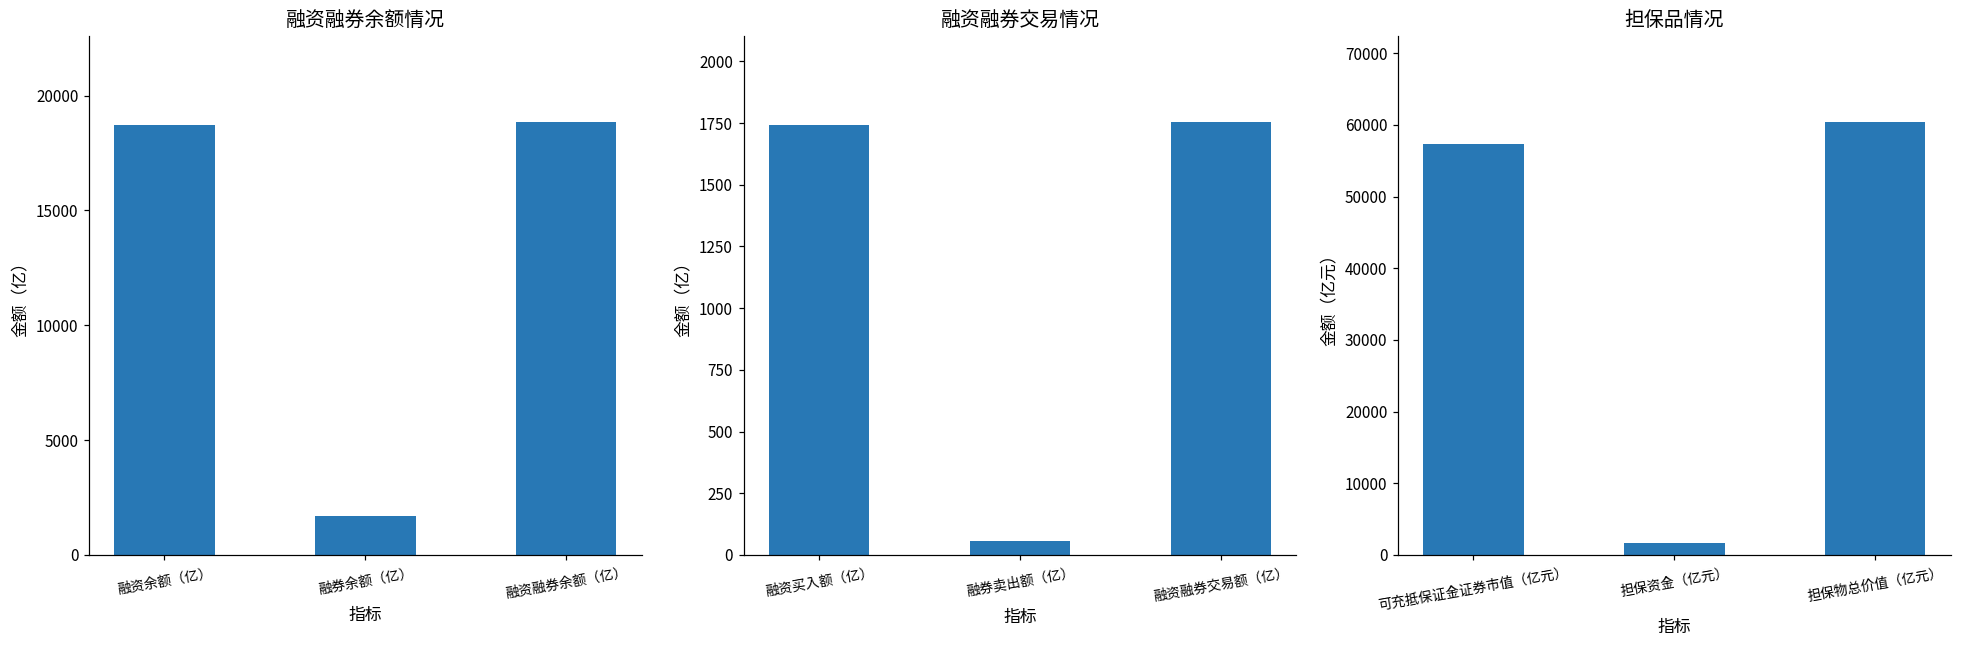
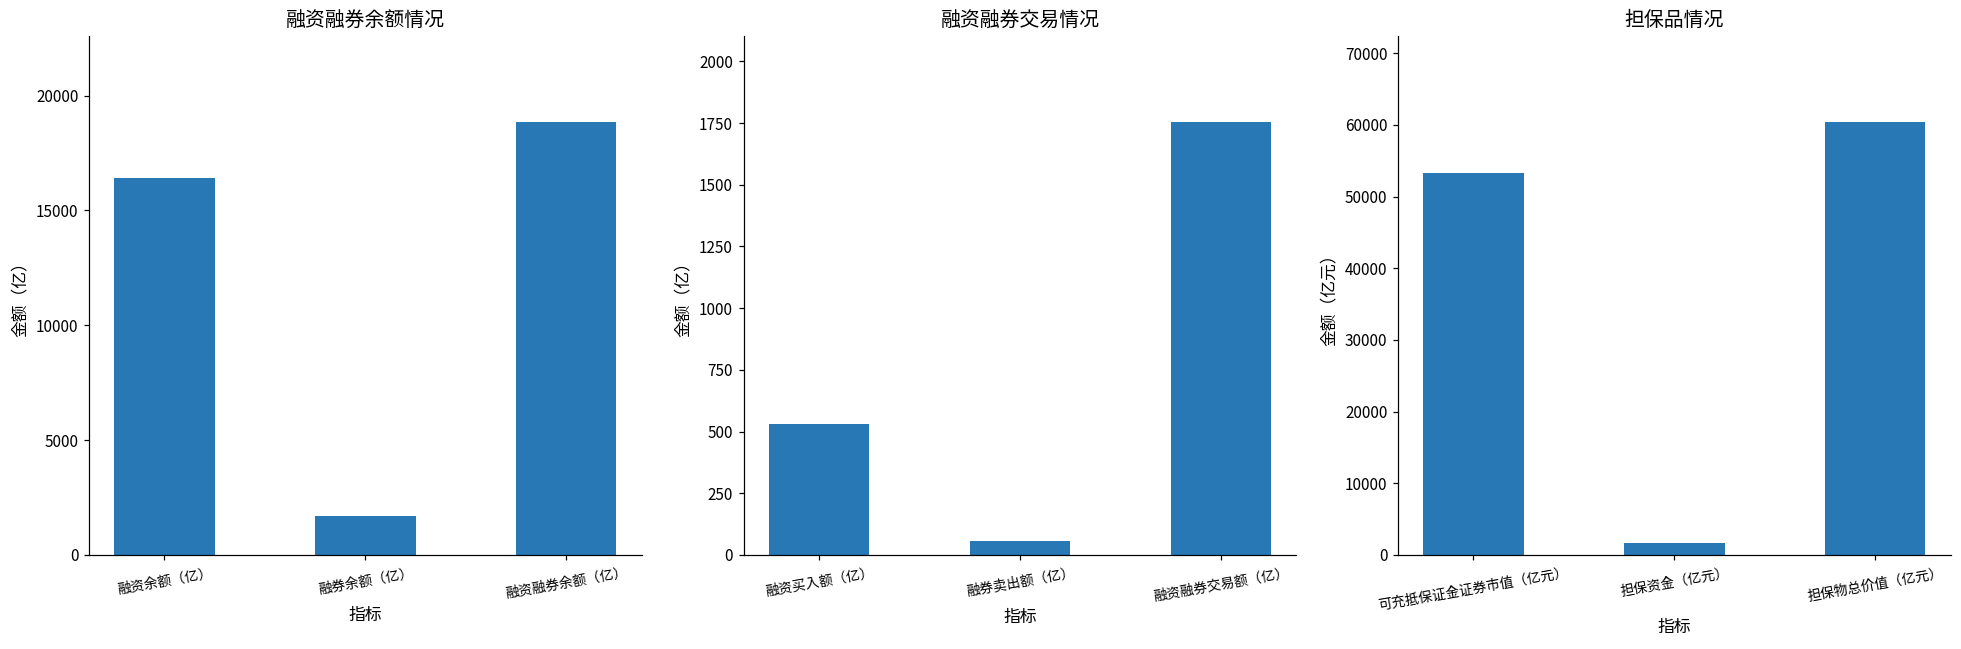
  {
    "融资融券余额情况": {
-     "融资余额（亿）": 18700,
+     "融资余额（亿）": 16400,
      "融券余额（亿）": 1700,
      "融资融券余额（亿）": 18800
    },
    "融资融券交易情况": {
-     "融资买入额（亿）": 1740,
+     "融资买入额（亿）": 530,
      "融券卖出额（亿）": 50,
      "融资融券交易额（亿）": 1750
    },
    "担保品情况": {
-     "可充抵保证金证券市值（亿元）": 57000,
+     "可充抵保证金证券市值（亿元）": 53000,
      "担保资金（亿元）": 2000,
      "担保物总价值（亿元）": 60000
    }
  }
